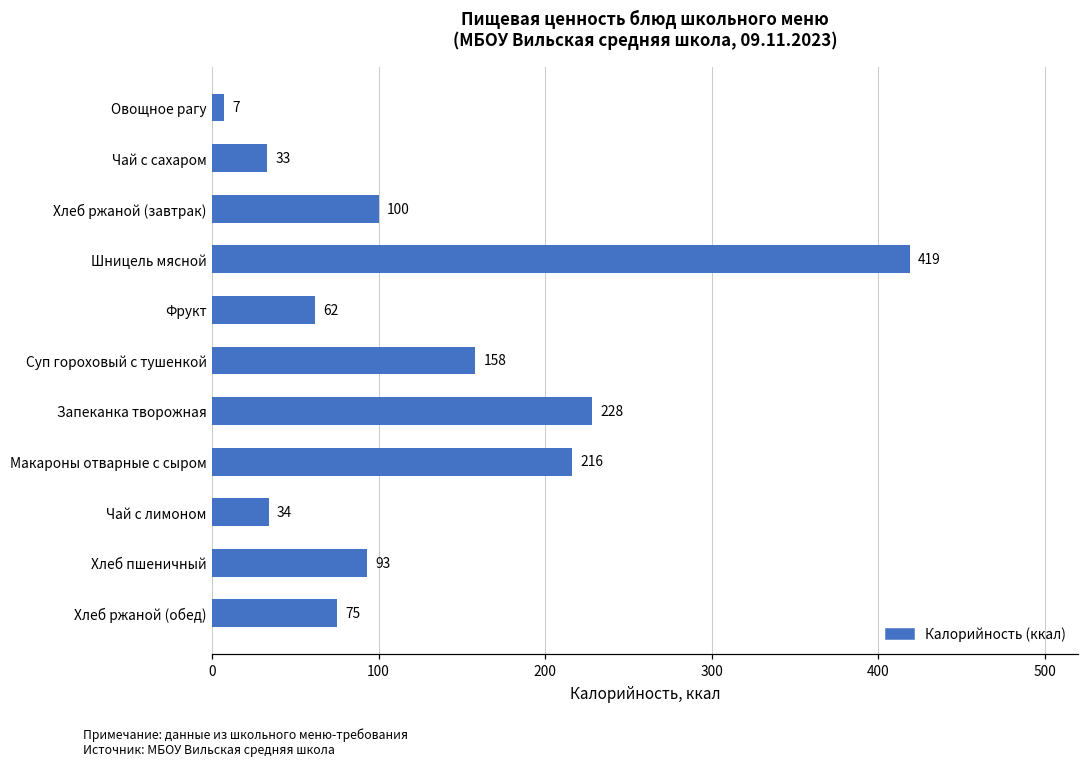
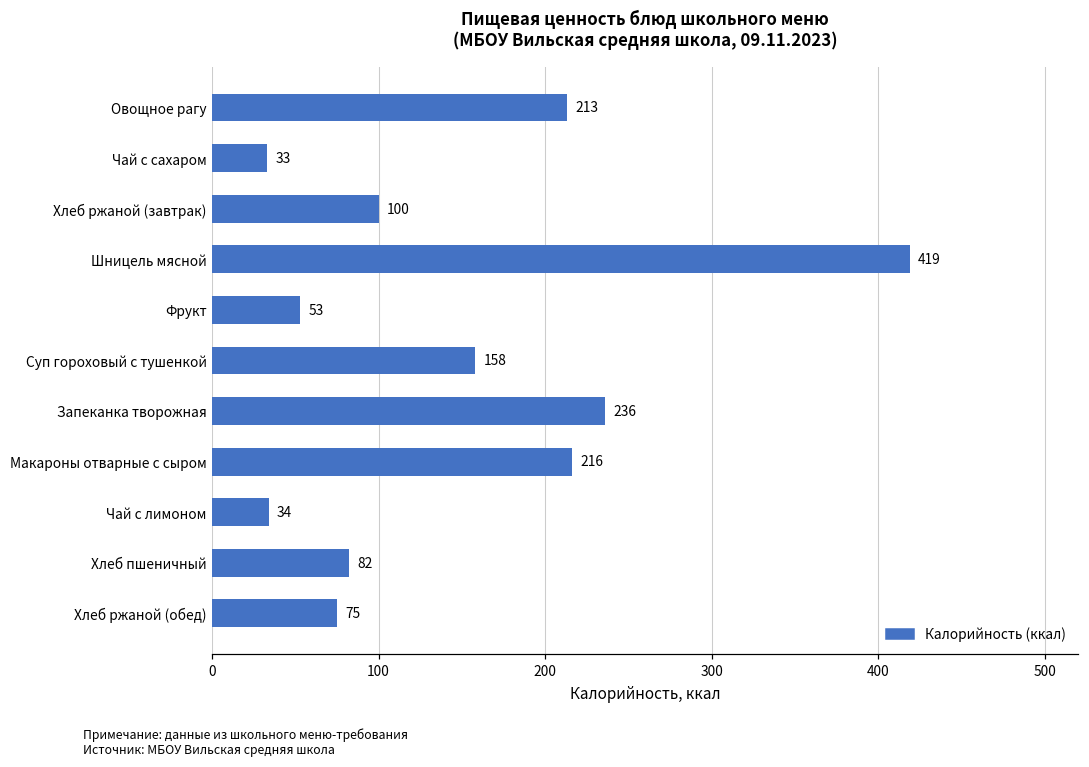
  {
-   "Овощное рагу": 7,
+   "Овощное рагу": 213,
    "Чай с сахаром": 33,
    "Хлеб ржаной (завтрак)": 100,
    "Шницель мясной": 419,
-   "Фрукт": 62,
+   "Фрукт": 53,
    "Суп гороховый с тушенкой": 158,
-   "Запеканка творожная": 228,
+   "Запеканка творожная": 236,
    "Макароны отварные с сыром": 216,
    "Чай с лимоном": 34,
-   "Хлеб пшеничный": 93,
+   "Хлеб пшеничный": 82,
    "Хлеб ржаной (обед)": 75
  }
